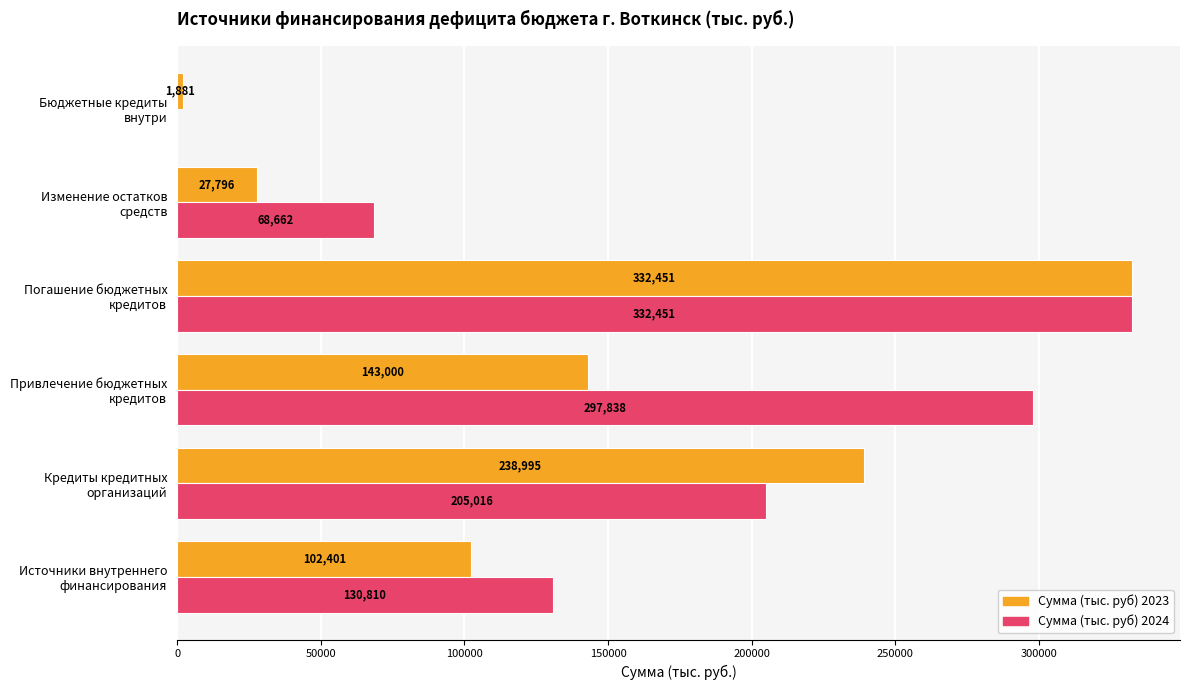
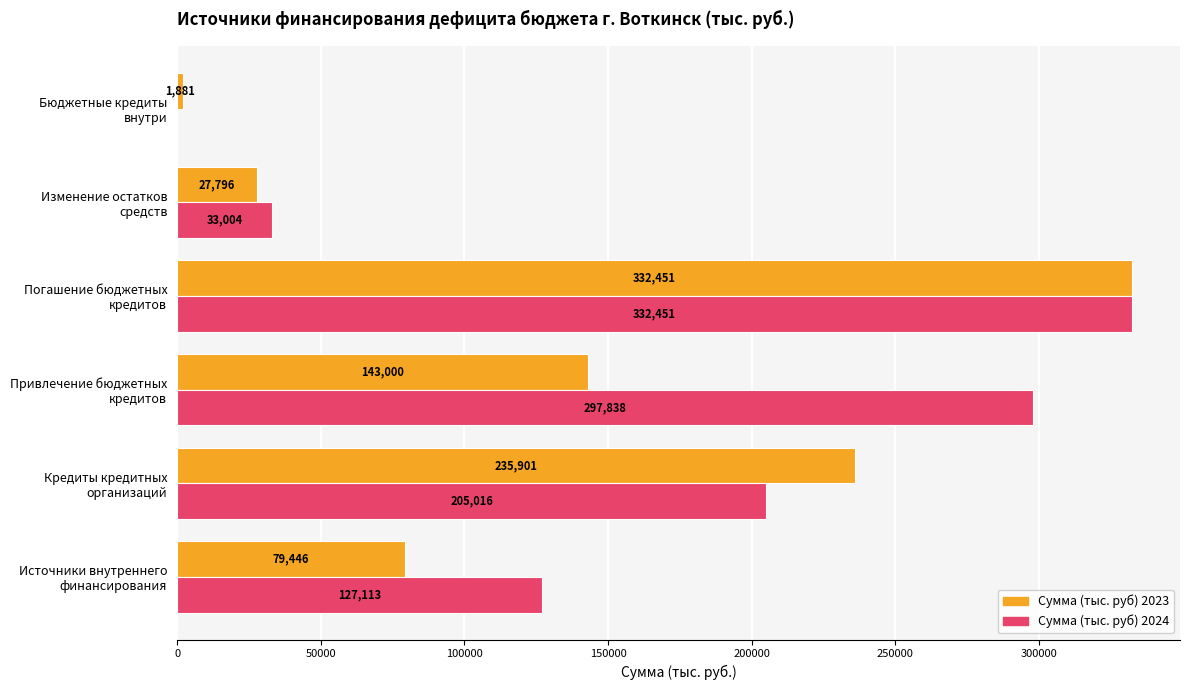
  {
    "Сумма (тыс. руб) 2023": {
      "Бюджетные кредиты внутри": "1,881",
      "Изменение остатков средств": "27,796",
      "Погашение бюджетных кредитов": "332,451",
      "Привлечение бюджетных кредитов": "143,000",
-     "Кредиты кредитных организаций": "238,995",
-     "Источники внутреннего финансирования": "102,401"
+     "Кредиты кредитных организаций": "235,901",
+     "Источники внутреннего финансирования": "79,446"
    },
    "Сумма (тыс. руб) 2024": {
-     "Изменение остатков средств": "68,662",
+     "Изменение остатков средств": "33,004",
      "Погашение бюджетных кредитов": "332,451",
      "Привлечение бюджетных кредитов": "297,838",
      "Кредиты кредитных организаций": "205,016",
-     "Источники внутреннего финансирования": "130,810"
+     "Источники внутреннего финансирования": "127,113"
    }
  }
